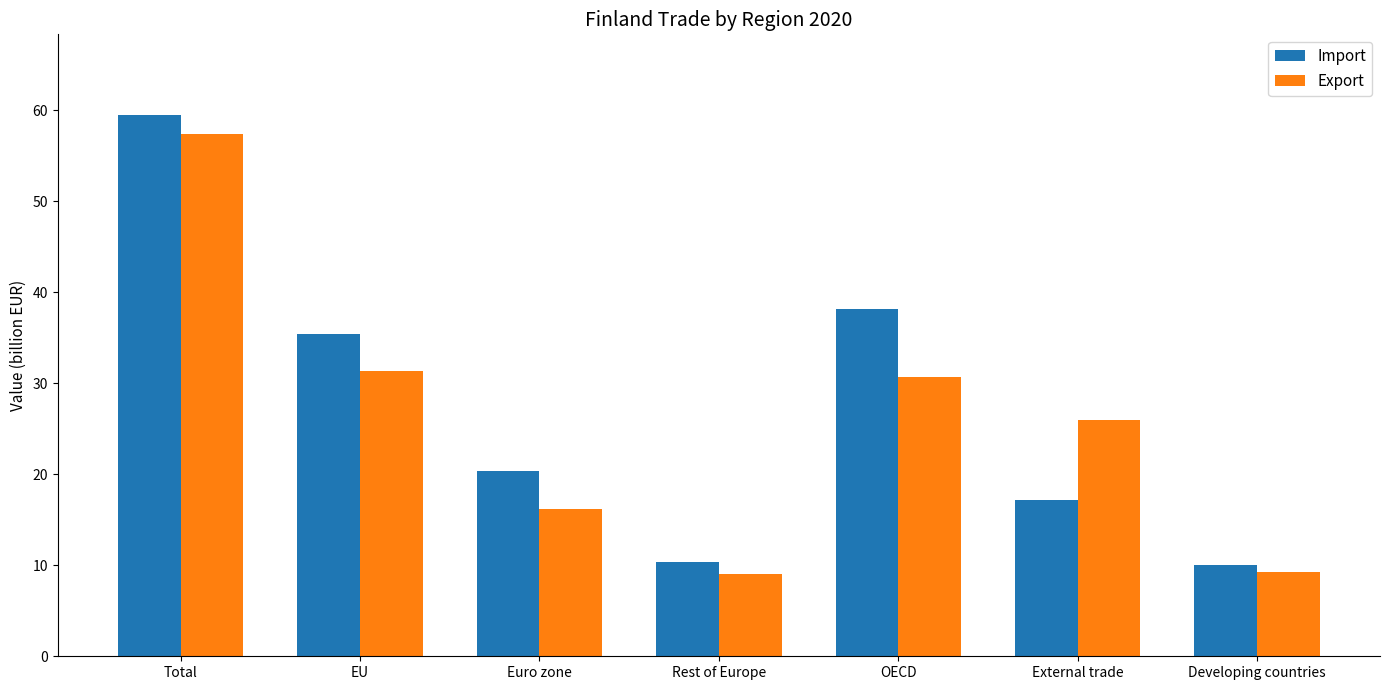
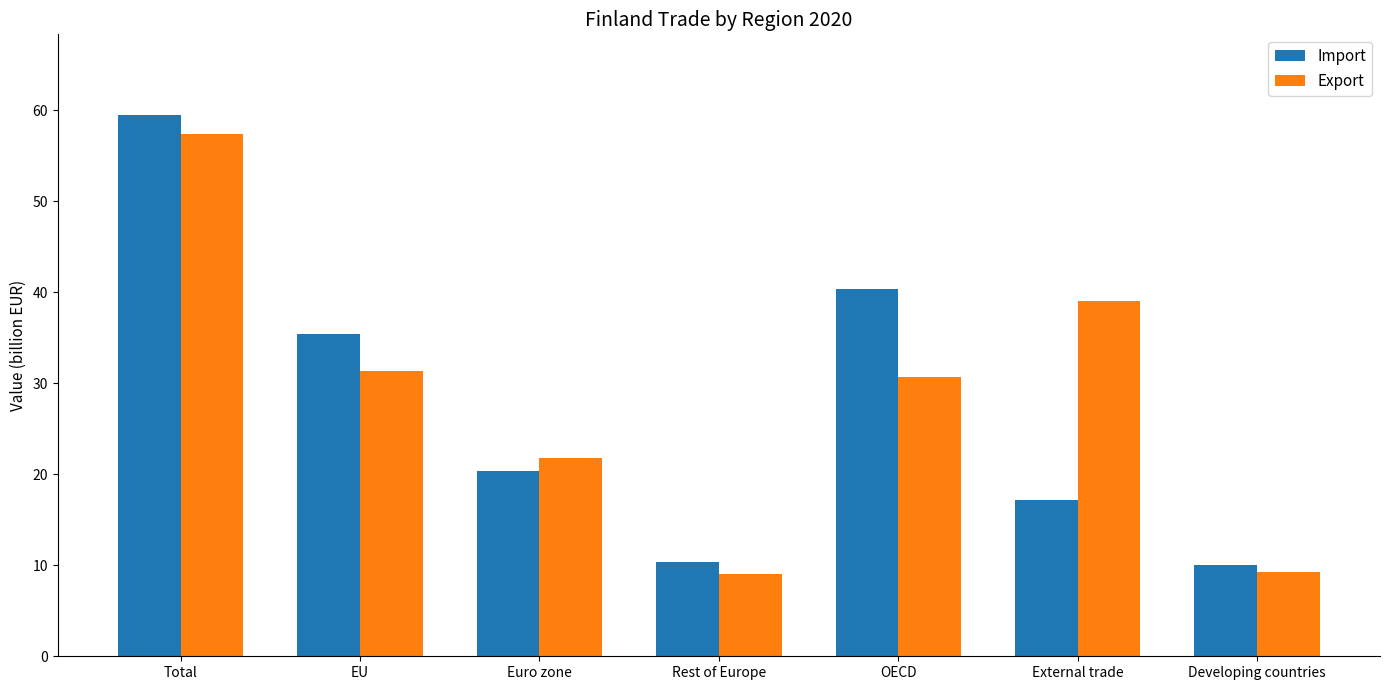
  {
    "Import": {
      "Total": 59,
      "EU": 35,
      "Euro zone": 20,
      "Rest of Europe": 10,
-     "OECD": 38,
+     "OECD": 40,
      "External trade": 17,
      "Developing countries": 10
    },
    "Export": {
      "Total": 57,
      "EU": 31,
-     "Euro zone": 16,
+     "Euro zone": 22,
      "Rest of Europe": 9,
      "OECD": 31,
-     "External trade": 26,
+     "External trade": 39,
      "Developing countries": 9
    }
  }
